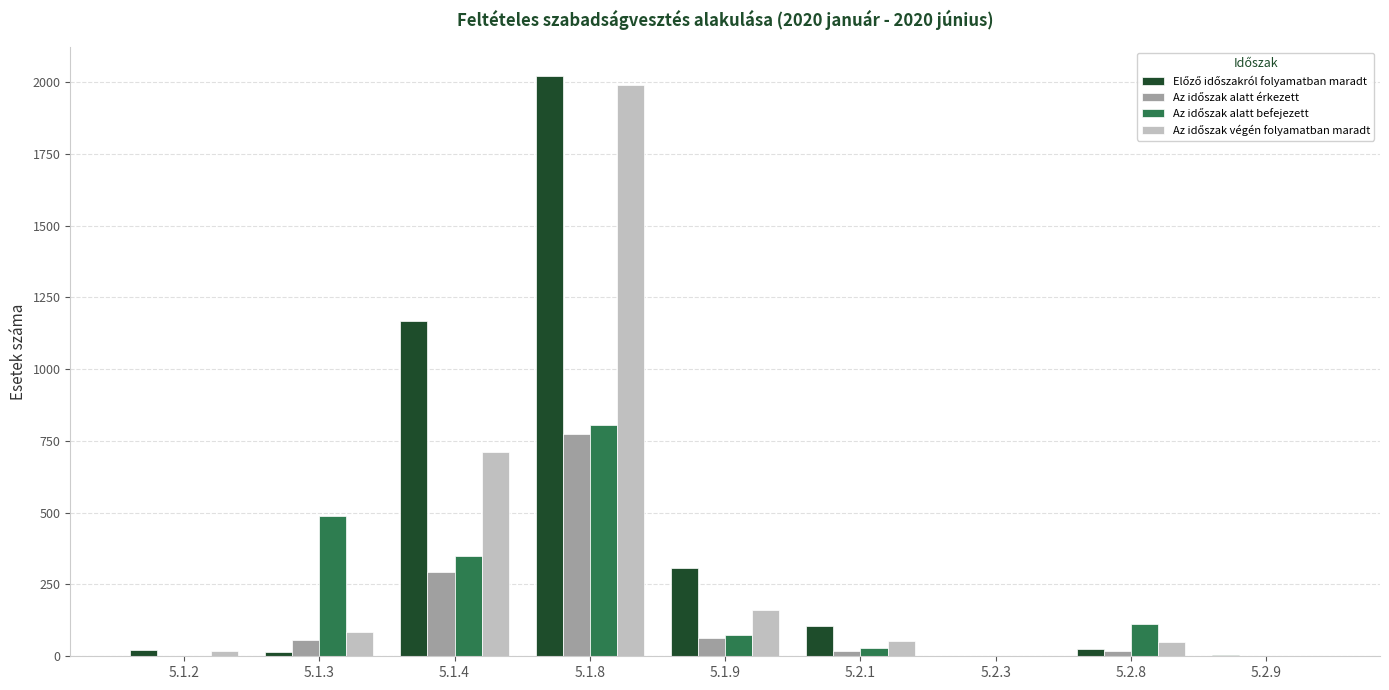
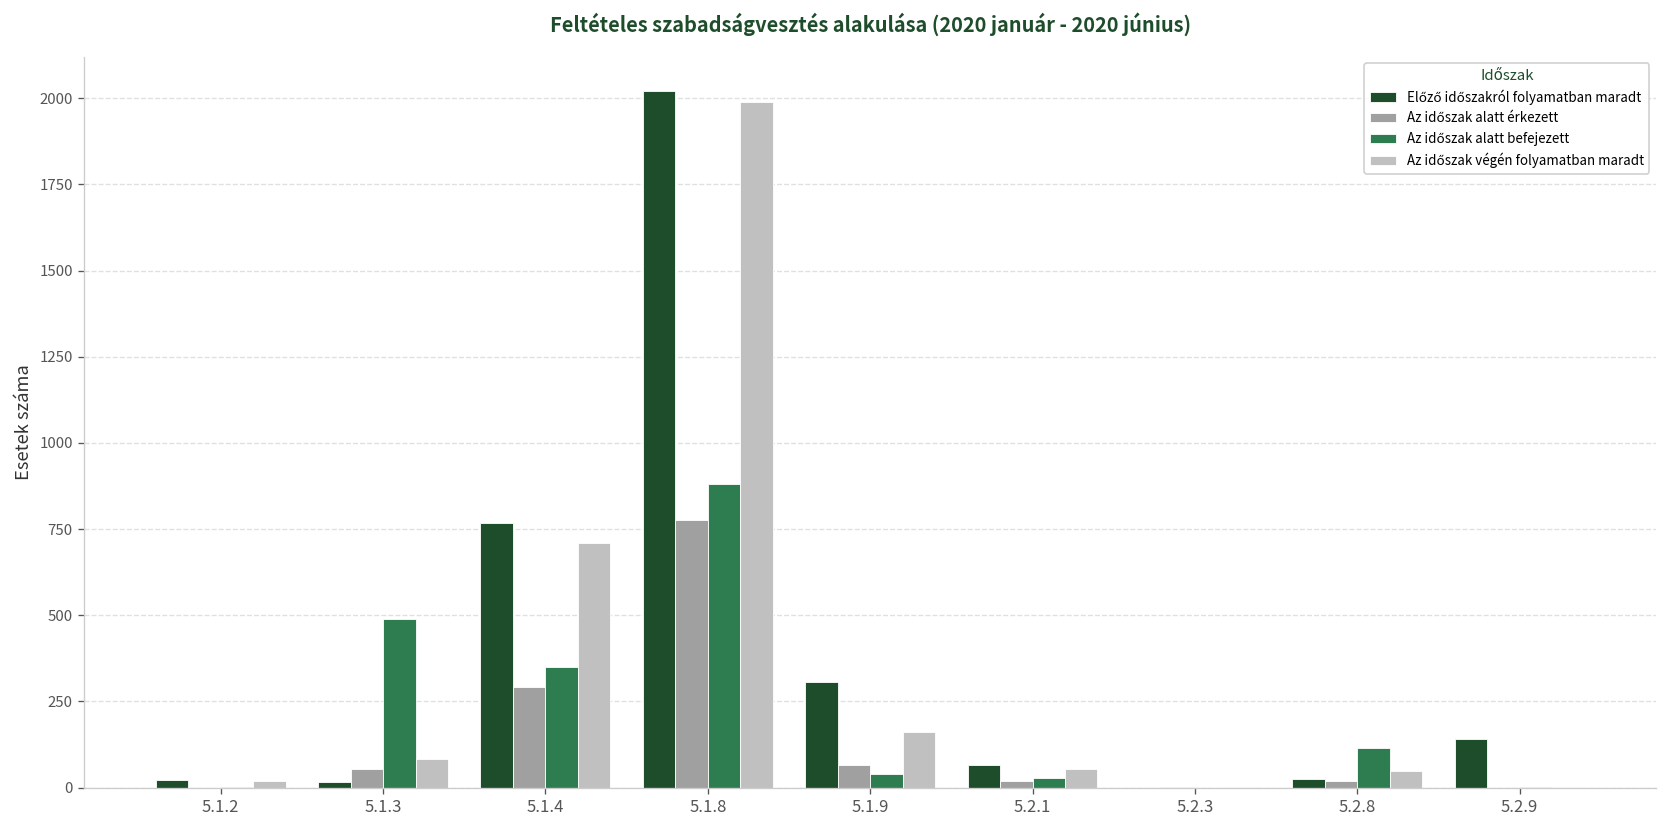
  {
    "Előző időszakról folyamatban maradt": {
      "5.1.2": 20,
      "5.1.3": 20,
-     "5.1.4": 1170,
+     "5.1.4": 770,
      "5.1.8": 2020,
      "5.1.9": 310,
-     "5.2.1": 110,
+     "5.2.1": 60,
      "5.2.3": 0,
      "5.2.8": 30,
-     "5.2.9": 0
+     "5.2.9": 140
    },
    "Az időszak alatt befejezett": {
      "5.1.3": 490,
      "5.1.4": 350,
-     "5.1.8": 810,
-     "5.1.9": 70,
+     "5.1.8": 880,
+     "5.1.9": 40,
      "5.2.1": 30,
      "5.2.3": 0,
      "5.2.8": 110
    }
  }
